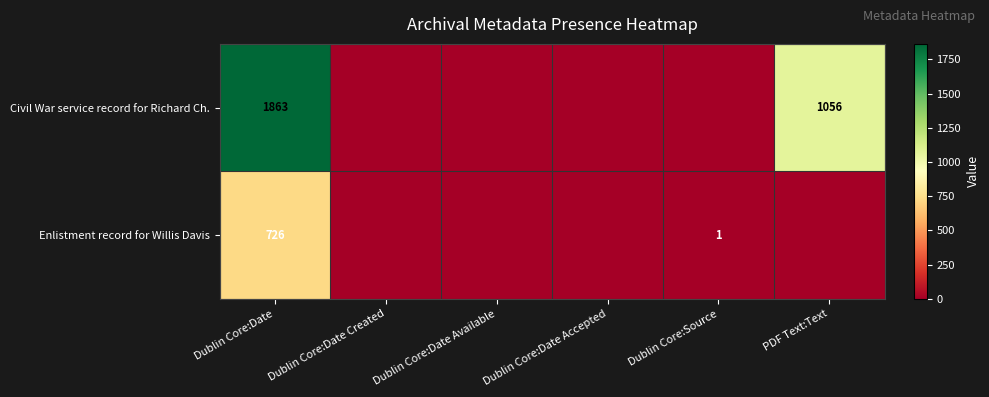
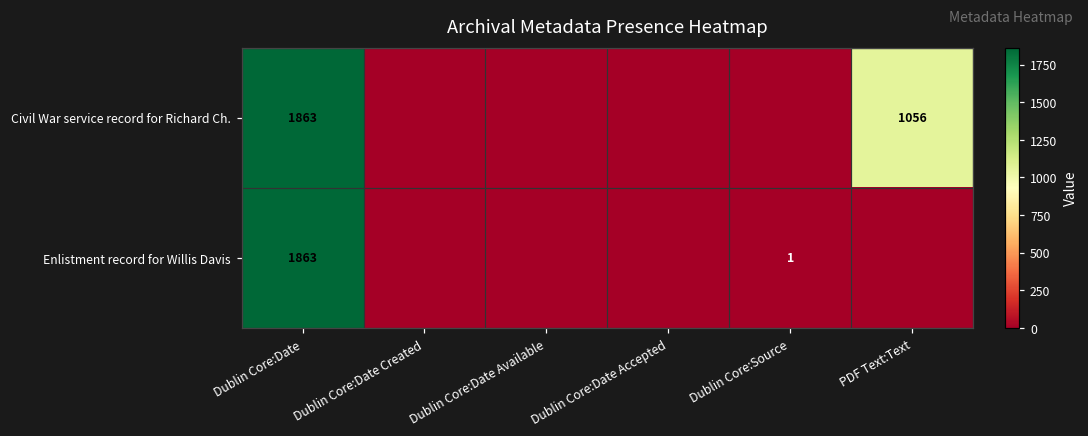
  {
    "Civil War service record for Richard Ch.": {
      "Dublin Core:Date": 1863,
      "PDF Text:Text": 1056
    },
    "Enlistment record for Willis Davis": {
-     "Dublin Core:Date": 726,
+     "Dublin Core:Date": 1863,
      "Dublin Core:Source": 1
    }
  }
